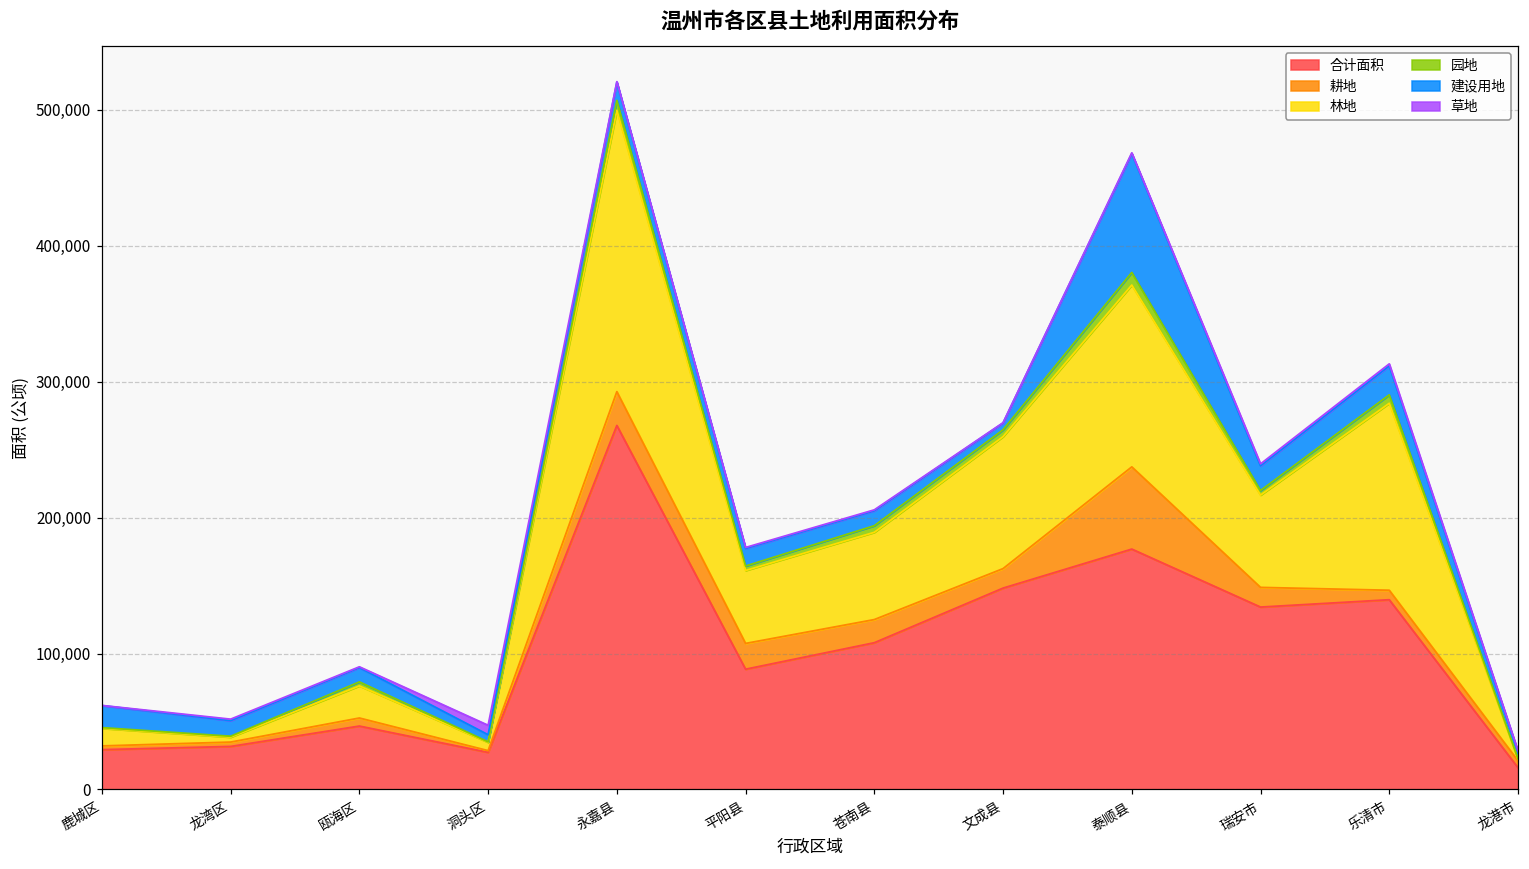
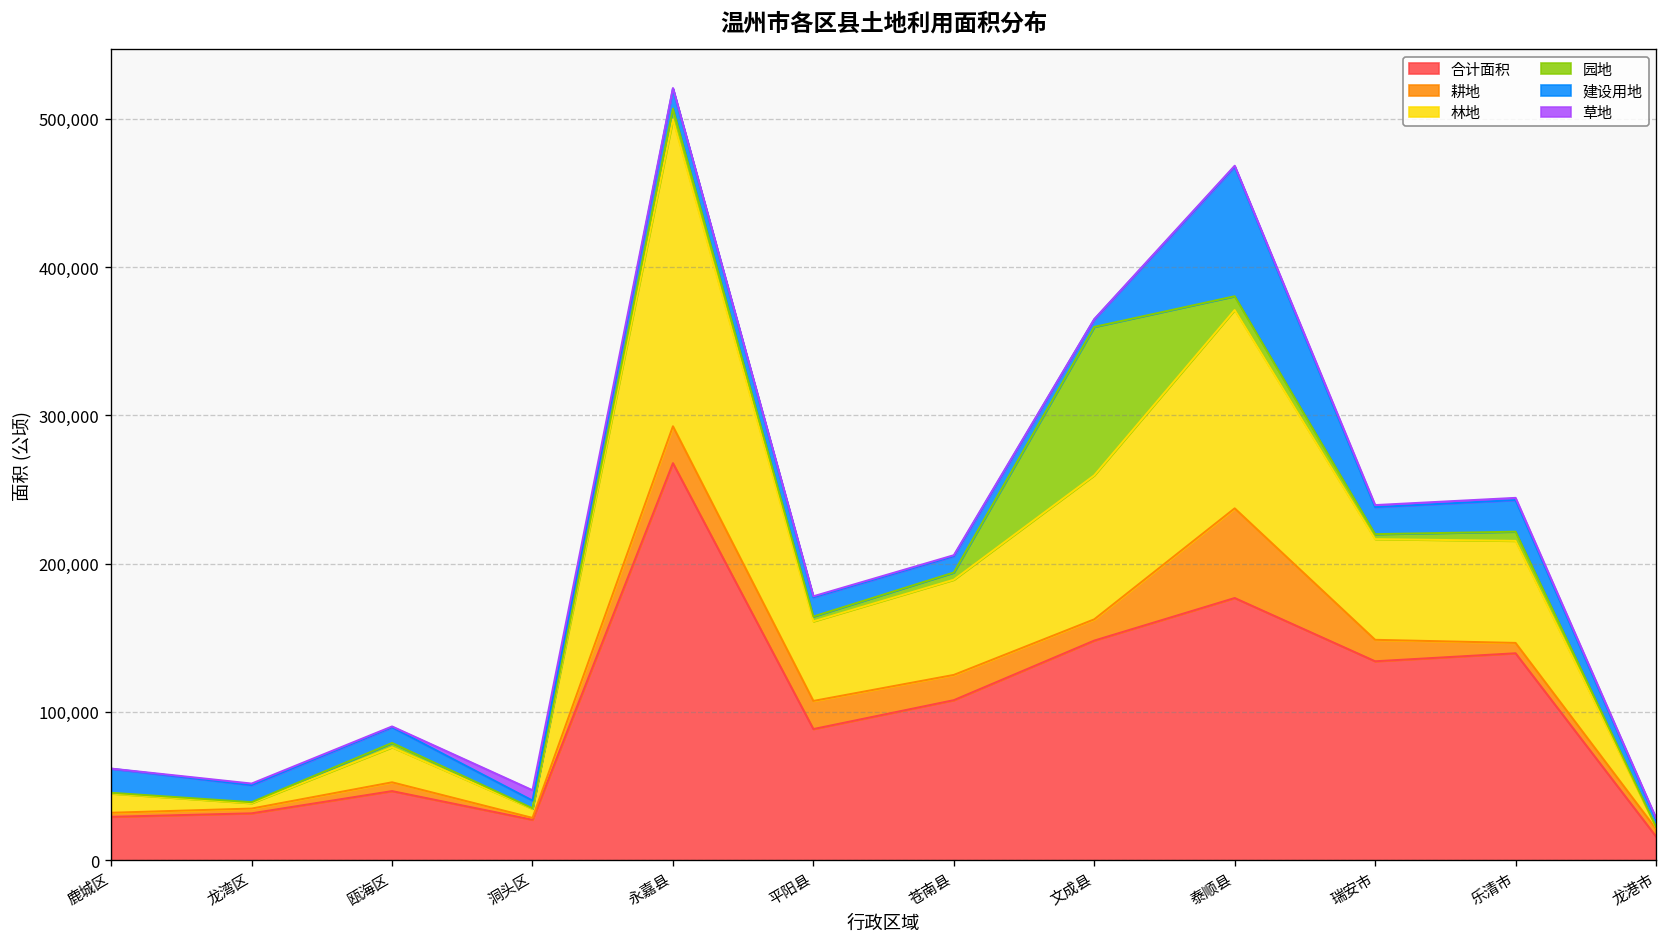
  {
    "合计面积": {
      "鹿城区": "29,000",
      "龙湾区": "32,000",
      "瓯海区": "47,000",
      "永嘉县": "268,000",
      "平阳县": "88,000",
      "苍南县": "108,000",
      "文成县": "148,000",
      "泰顺县": "177,000",
      "瑞安市": "134,000",
      "乐清市": "140,000",
      "龙港市": "16,000"
    },
    "耕地": {
      "鹿城区": "3,000",
      "龙湾区": "3,000",
      "瓯海区": "6,000",
      "永嘉县": "25,000",
      "平阳县": "19,000",
      "苍南县": "17,000",
      "文成县": "14,000",
      "泰顺县": "60,000",
      "瑞安市": "14,000",
      "乐清市": "7,000"
    },
    "林地": {
      "瓯海区": "24,000",
      "永嘉县": "207,000",
      "平阳县": "54,000",
      "苍南县": "64,000",
      "文成县": "97,000",
      "泰顺县": "134,000",
      "瑞安市": "68,000",
-     "乐清市": "138,000"
+     "乐清市": "69,000"
    },
    "园地": {
      "瓯海区": "3,000",
      "永嘉县": "7,000",
      "平阳县": "3,000",
      "苍南县": "5,000",
-     "文成县": "5,000",
+     "文成县": "100,000",
      "泰顺县": "9,000",
      "瑞安市": "3,000",
      "乐清市": "6,000"
    },
    "建设用地": {
      "洞头区": "5,000"
    },
    "草地": {
      "洞头区": "7,000"
    }
  }
